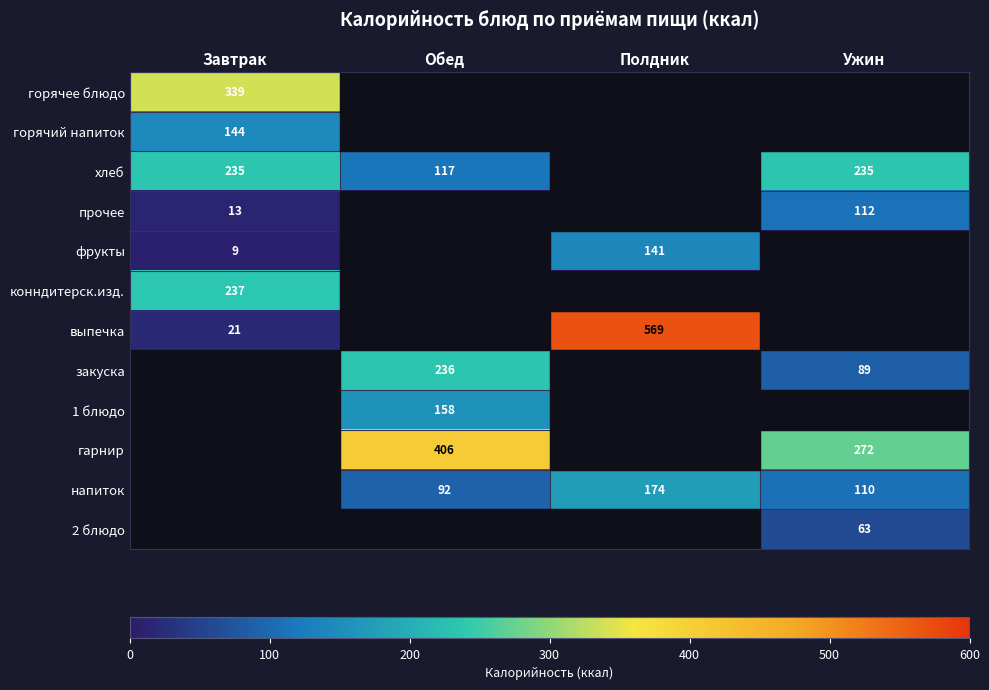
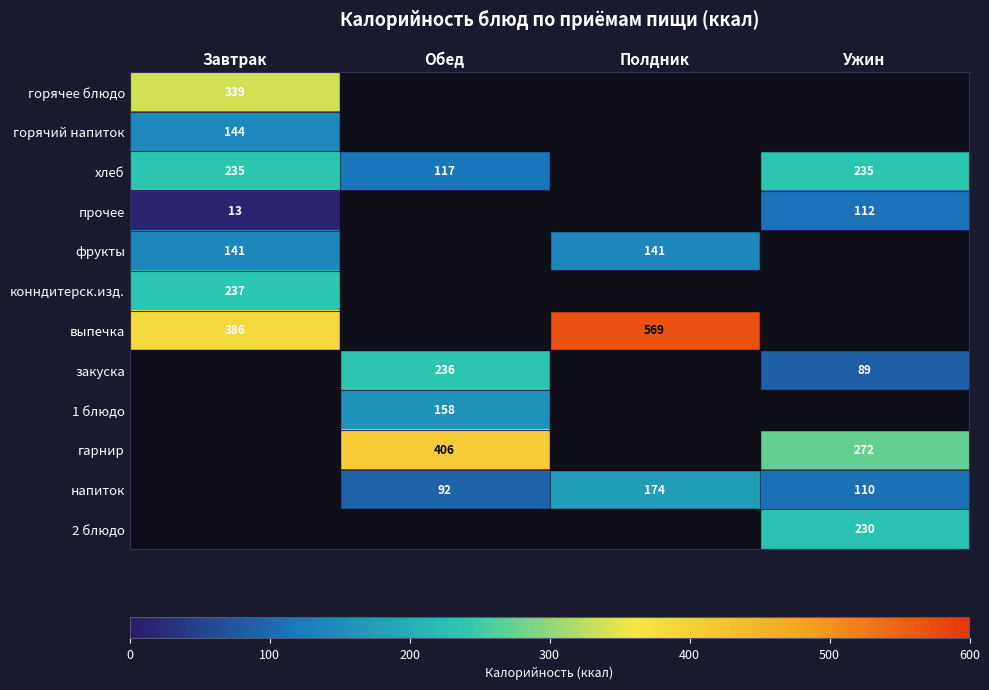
  {
    "горячее блюдо": {
      "Завтрак": 339
    },
    "горячий напиток": {
      "Завтрак": 144
    },
    "хлеб": {
      "Завтрак": 235,
      "Обед": 117,
      "Ужин": 235
    },
    "прочее": {
      "Завтрак": 13,
      "Ужин": 112
    },
    "фрукты": {
-     "Завтрак": 9,
+     "Завтрак": 141,
      "Полдник": 141
    },
    "конндитерск.изд.": {
      "Завтрак": 237
    },
    "выпечка": {
-     "Завтрак": 21,
+     "Завтрак": 386,
      "Полдник": 569
    },
    "закуска": {
      "Обед": 236,
      "Ужин": 89
    },
    "1 блюдо": {
      "Обед": 158
    },
    "гарнир": {
      "Обед": 406,
      "Ужин": 272
    },
    "напиток": {
      "Обед": 92,
      "Полдник": 174,
      "Ужин": 110
    },
    "2 блюдо": {
-     "Ужин": 63
+     "Ужин": 230
    }
  }
